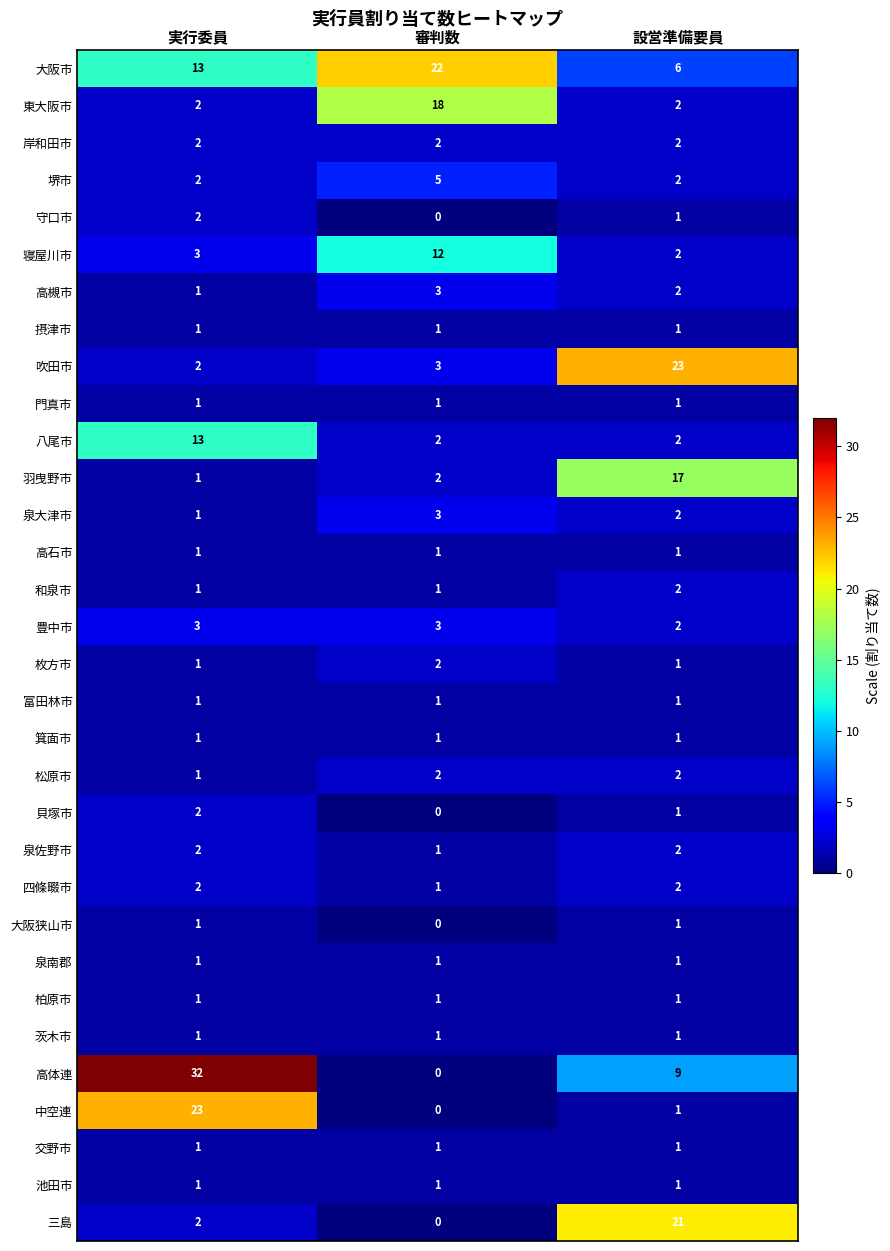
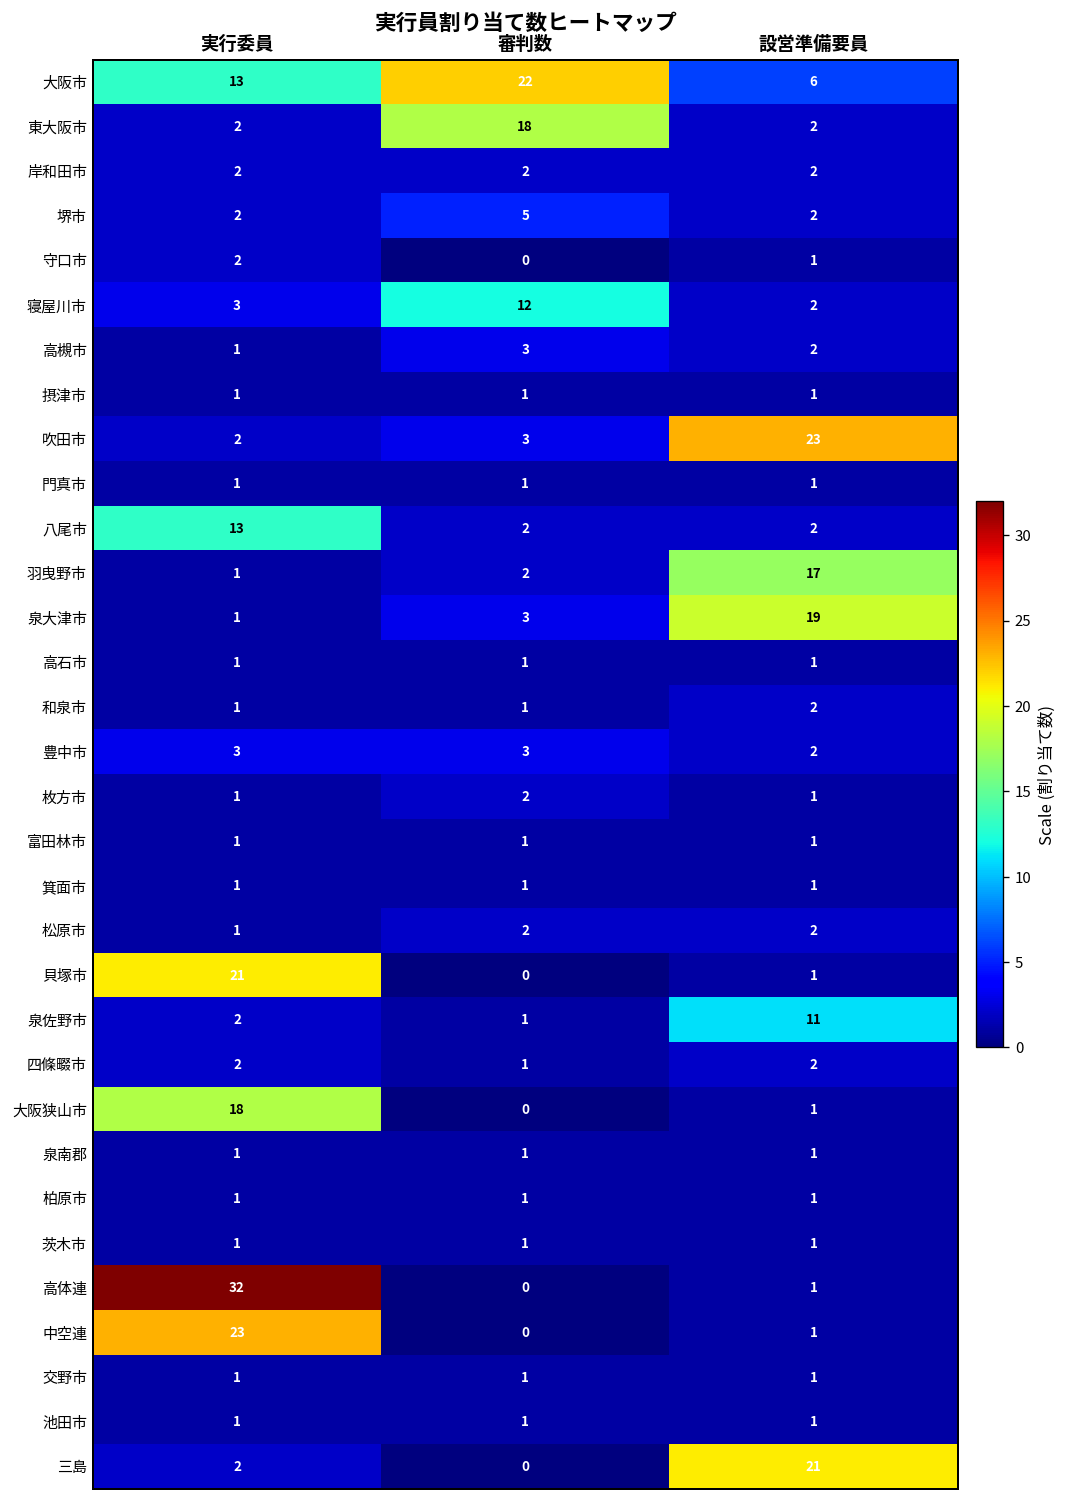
  {
    "大阪市": {
      "実行委員": 13,
      "審判数": 22,
      "設営準備要員": 6
    },
    "東大阪市": {
      "実行委員": 2,
      "審判数": 18,
      "設営準備要員": 2
    },
    "岸和田市": {
      "実行委員": 2,
      "審判数": 2,
      "設営準備要員": 2
    },
    "堺市": {
      "実行委員": 2,
      "審判数": 5,
      "設営準備要員": 2
    },
    "守口市": {
      "実行委員": 2,
      "審判数": 0,
      "設営準備要員": 1
    },
    "寝屋川市": {
      "実行委員": 3,
      "審判数": 12,
      "設営準備要員": 2
    },
    "高槻市": {
      "実行委員": 1,
      "審判数": 3,
      "設営準備要員": 2
    },
    "摂津市": {
      "実行委員": 1,
      "審判数": 1,
      "設営準備要員": 1
    },
    "吹田市": {
      "実行委員": 2,
      "審判数": 3,
      "設営準備要員": 23
    },
    "門真市": {
      "実行委員": 1,
      "審判数": 1,
      "設営準備要員": 1
    },
    "八尾市": {
      "実行委員": 13,
      "審判数": 2,
      "設営準備要員": 2
    },
    "羽曳野市": {
      "実行委員": 1,
      "審判数": 2,
      "設営準備要員": 17
    },
    "泉大津市": {
      "実行委員": 1,
      "審判数": 3,
-     "設営準備要員": 2
+     "設営準備要員": 19
    },
    "高石市": {
      "実行委員": 1,
      "審判数": 1,
      "設営準備要員": 1
    },
    "和泉市": {
      "実行委員": 1,
      "審判数": 1,
      "設営準備要員": 2
    },
    "豊中市": {
      "実行委員": 3,
      "審判数": 3,
      "設営準備要員": 2
    },
    "枚方市": {
      "実行委員": 1,
      "審判数": 2,
      "設営準備要員": 1
    },
    "富田林市": {
      "実行委員": 1,
      "審判数": 1,
      "設営準備要員": 1
    },
    "箕面市": {
      "実行委員": 1,
      "審判数": 1,
      "設営準備要員": 1
    },
    "松原市": {
      "実行委員": 1,
      "審判数": 2,
      "設営準備要員": 2
    },
    "貝塚市": {
-     "実行委員": 2,
+     "実行委員": 21,
      "審判数": 0,
      "設営準備要員": 1
    },
    "泉佐野市": {
      "実行委員": 2,
      "審判数": 1,
-     "設営準備要員": 2
+     "設営準備要員": 11
    },
    "四條畷市": {
      "実行委員": 2,
      "審判数": 1,
      "設営準備要員": 2
    },
    "大阪狭山市": {
-     "実行委員": 1,
+     "実行委員": 18,
      "審判数": 0,
      "設営準備要員": 1
    },
    "泉南郡": {
      "実行委員": 1,
      "審判数": 1,
      "設営準備要員": 1
    },
    "柏原市": {
      "実行委員": 1,
      "審判数": 1,
      "設営準備要員": 1
    },
    "茨木市": {
      "実行委員": 1,
      "審判数": 1,
      "設営準備要員": 1
    },
    "高体連": {
      "実行委員": 32,
      "審判数": 0,
-     "設営準備要員": 9
+     "設営準備要員": 1
    },
    "中空連": {
      "実行委員": 23,
      "審判数": 0,
      "設営準備要員": 1
    },
    "交野市": {
      "実行委員": 1,
      "審判数": 1,
      "設営準備要員": 1
    },
    "池田市": {
      "実行委員": 1,
      "審判数": 1,
      "設営準備要員": 1
    },
    "三島": {
      "実行委員": 2,
      "審判数": 0,
      "設営準備要員": 21
    }
  }
